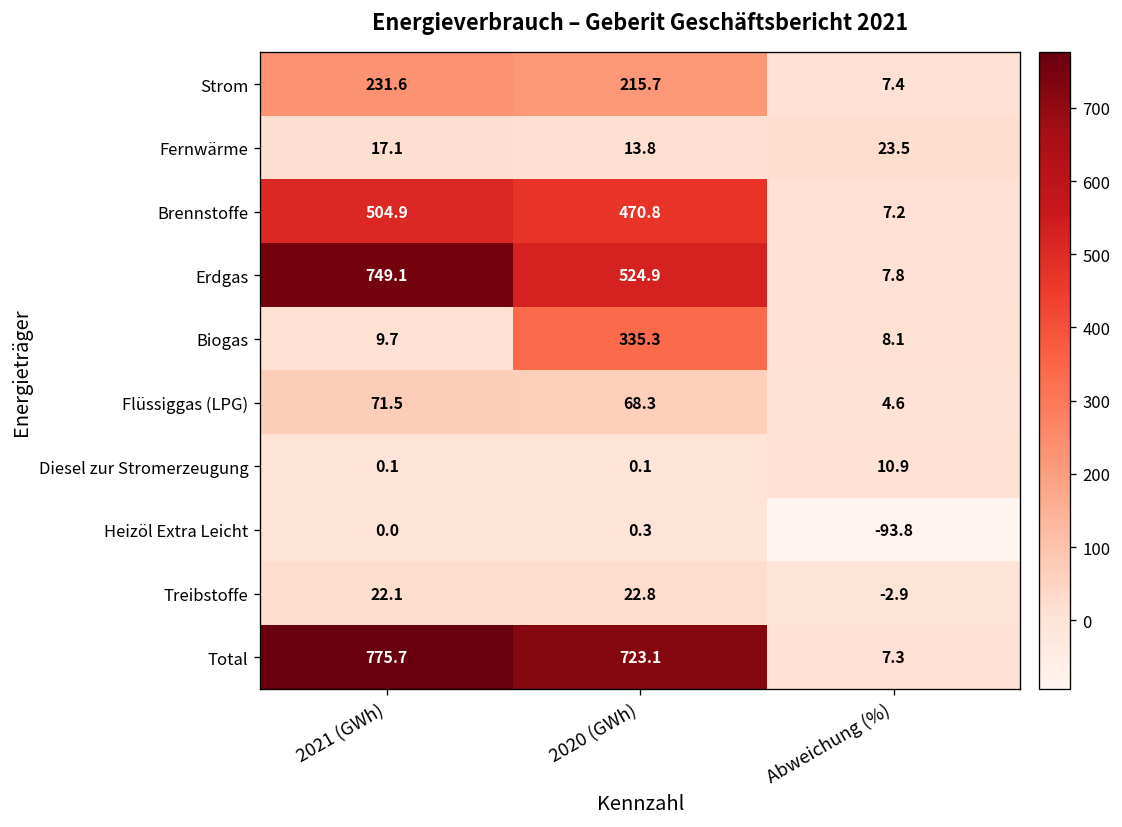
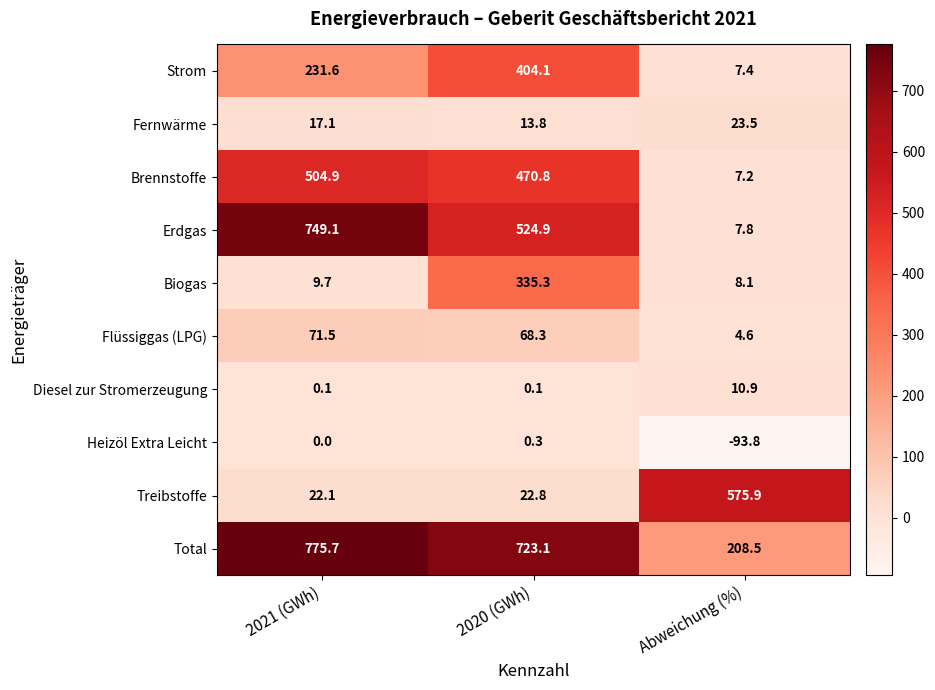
  {
    "Strom": {
      "2021 (GWh)": 231.6,
-     "2020 (GWh)": 215.7,
+     "2020 (GWh)": 404.1,
      "Abweichung (%)": 7.4
    },
    "Fernwärme": {
      "2021 (GWh)": 17.1,
      "2020 (GWh)": 13.8,
      "Abweichung (%)": 23.5
    },
    "Brennstoffe": {
      "2021 (GWh)": 504.9,
      "2020 (GWh)": 470.8,
      "Abweichung (%)": 7.2
    },
    "Erdgas": {
      "2021 (GWh)": 749.1,
      "2020 (GWh)": 524.9,
      "Abweichung (%)": 7.8
    },
    "Biogas": {
      "2021 (GWh)": 9.7,
      "2020 (GWh)": 335.3,
      "Abweichung (%)": 8.1
    },
    "Flüssiggas (LPG)": {
      "2021 (GWh)": 71.5,
      "2020 (GWh)": 68.3,
      "Abweichung (%)": 4.6
    },
    "Diesel zur Stromerzeugung": {
      "2021 (GWh)": 0.1,
      "2020 (GWh)": 0.1,
      "Abweichung (%)": 10.9
    },
    "Heizöl Extra Leicht": {
      "2021 (GWh)": 0.0,
      "2020 (GWh)": 0.3,
      "Abweichung (%)": -93.8
    },
    "Treibstoffe": {
      "2021 (GWh)": 22.1,
      "2020 (GWh)": 22.8,
-     "Abweichung (%)": -2.9
+     "Abweichung (%)": 575.9
    },
    "Total": {
      "2021 (GWh)": 775.7,
      "2020 (GWh)": 723.1,
-     "Abweichung (%)": 7.3
+     "Abweichung (%)": 208.5
    }
  }
